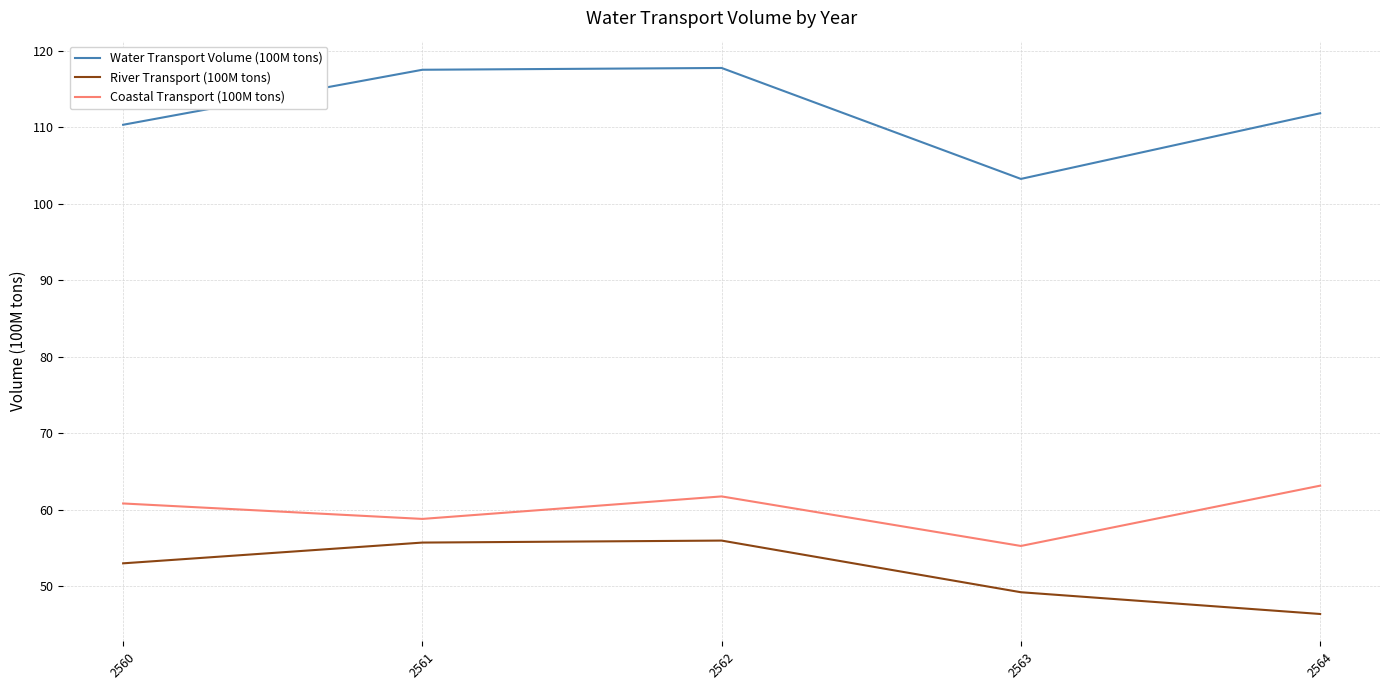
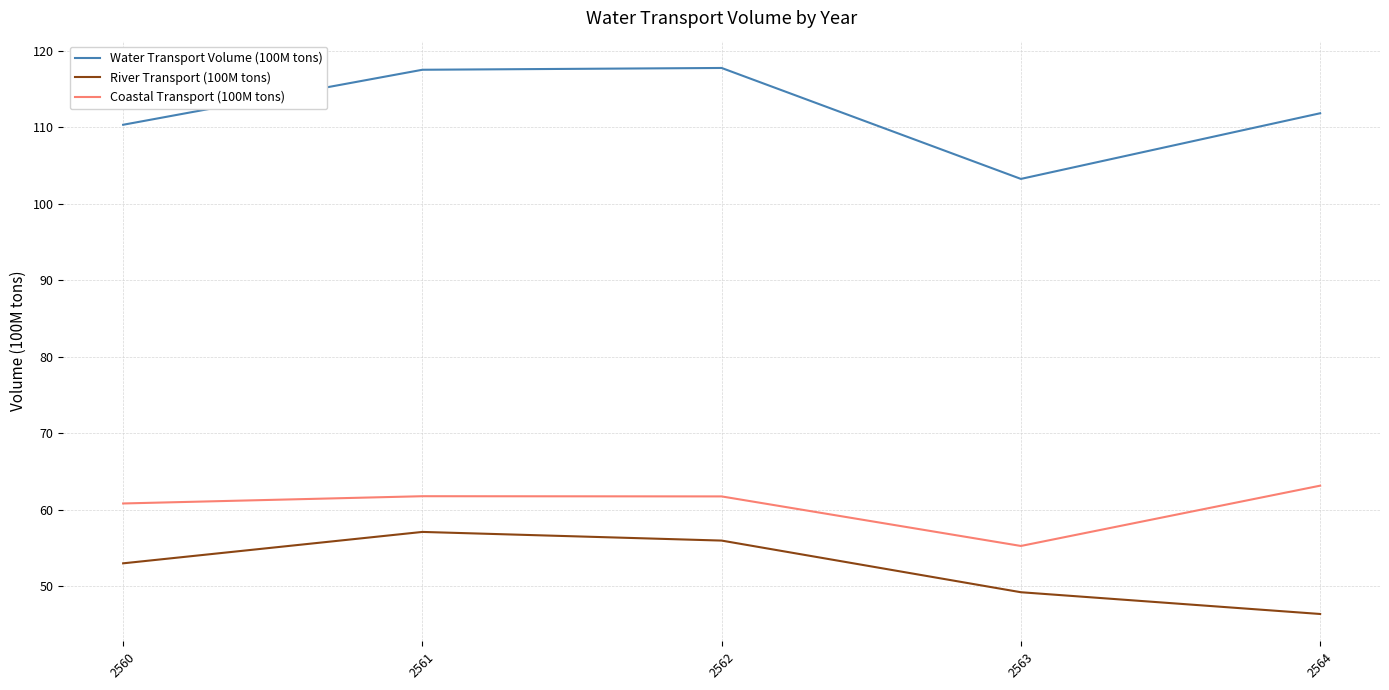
  {
    "Water Transport Volume (100M tons)": {
      "2560": 110,
      "2561": 118,
      "2562": 118,
      "2563": 103,
      "2564": 112
    },
    "River Transport (100M tons)": {
      "2560": 53,
-     "2561": 56,
+     "2561": 57,
      "2562": 56,
      "2563": 49,
      "2564": 46
    },
    "Coastal Transport (100M tons)": {
      "2560": 61,
-     "2561": 59,
+     "2561": 62,
      "2562": 62,
      "2563": 55,
      "2564": 63
    }
  }
